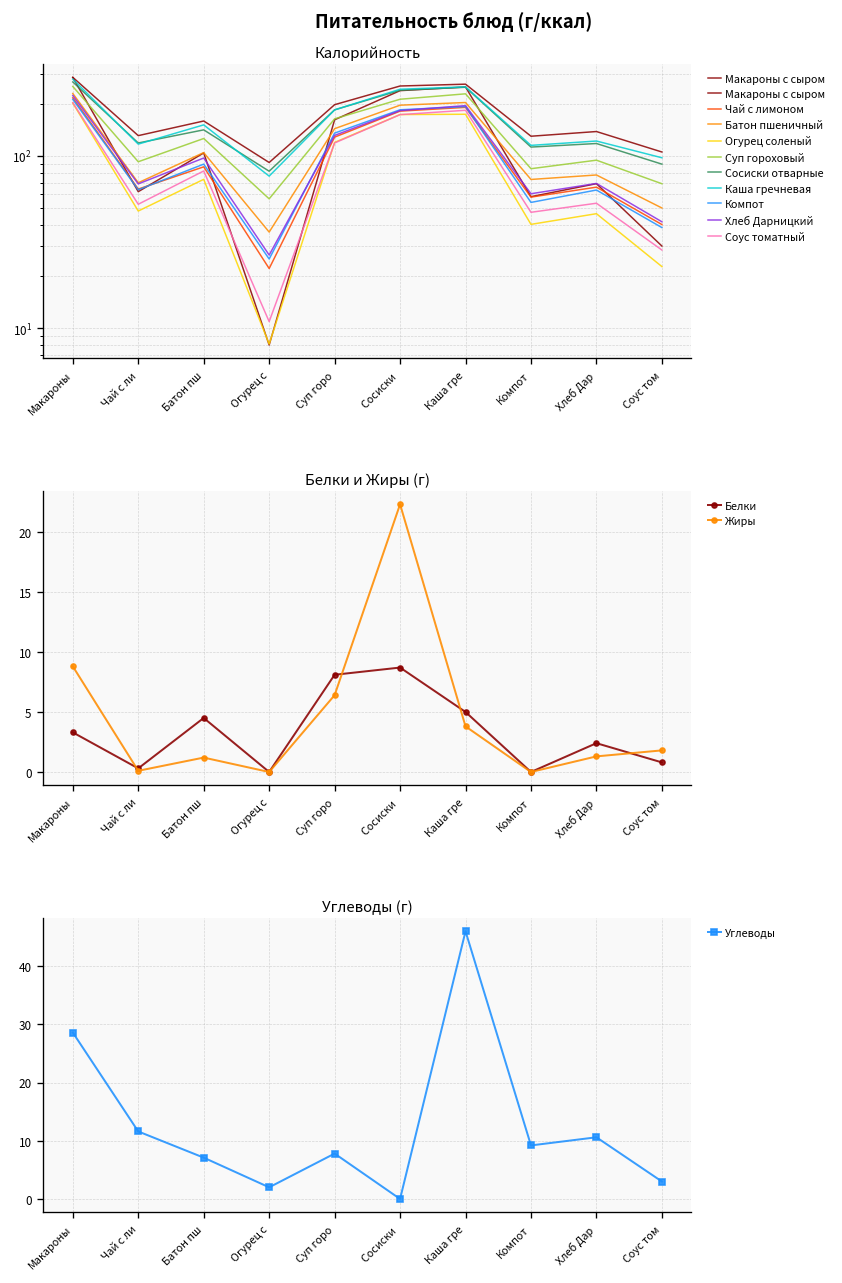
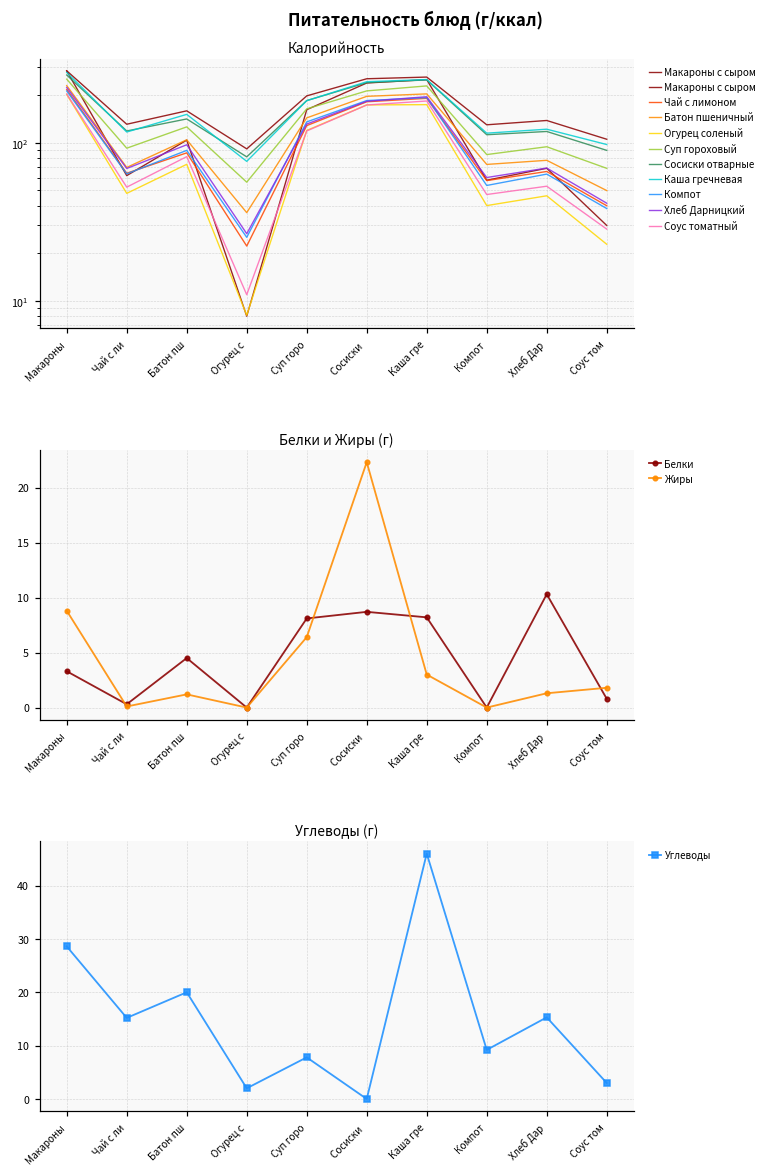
  {
    "Калорийность": {
      "Чай с лимоном": {
        "Огурец с": 22
      },
      "Батон пшеничный": {
        "Огурец с": 36,
        "Суп горо": 140,
        "Сосиски": 200,
        "Каша гре": 200,
        "Компот": 70,
        "Хлеб Дар": 80,
        "Соус том": 50
      },
      "Огурец соленый": {
        "Чай с ли": 48,
        "Батон пш": 70,
        "Каша гре": 170,
        "Компот": 40,
        "Хлеб Дар": 46,
        "Соус том": 23
      },
      "Суп гороховый": {
        "Макароны": 250,
        "Чай с ли": 90,
        "Батон пш": 130,
        "Огурец с": 56,
        "Сосиски": 210,
        "Каша гре": 230,
        "Компот": 80,
        "Хлеб Дар": 90,
        "Соус том": 70
      },
      "Сосиски отварные": {
        "Батон пш": 140,
        "Огурец с": 80,
        "Соус том": 90
      },
      "Каша гречневая": {
        "Батон пш": 150,
        "Огурец с": 80,
        "Соус том": 100
      },
      "Компот": {
        "Огурец с": 25,
        "Компот": 54
      },
      "Хлеб Дарницкий": {
        "Батон пш": 100,
        "Огурец с": 27
      },
      "Соус томатный": {
        "Чай с ли": 52,
        "Батон пш": 80,
        "Огурец с": 11,
        "Компот": 47,
        "Хлеб Дар": 53,
        "Соус том": 28
      }
    },
    "Белки и Жиры (г)": {
      "Белки": {
        "Макароны": 3.3,
        "Батон пш": 4.5,
        "Суп горо": 8.1,
        "Сосиски": 8.7,
-       "Каша гре": 5.0,
-       "Хлеб Дар": 2.4,
+       "Каша гре": 8.2,
+       "Хлеб Дар": 10.3,
        "Соус том": 0.8
      },
      "Жиры": {
        "Макароны": 8.8,
        "Батон пш": 1.2,
        "Суп горо": 6.4,
        "Сосиски": 22.3,
-       "Каша гре": 3.8,
+       "Каша гре": 3.0,
        "Хлеб Дар": 1.3,
        "Соус том": 1.8
      }
    },
    "Углеводы (г)": {
      "Макароны": 29,
-     "Чай с ли": 12,
-     "Батон пш": 7,
+     "Чай с ли": 15,
+     "Батон пш": 20,
      "Огурец с": 2,
      "Суп горо": 8,
      "Сосиски": 0,
      "Каша гре": 46,
      "Компот": 9,
-     "Хлеб Дар": 11,
+     "Хлеб Дар": 15,
      "Соус том": 3
    }
  }
